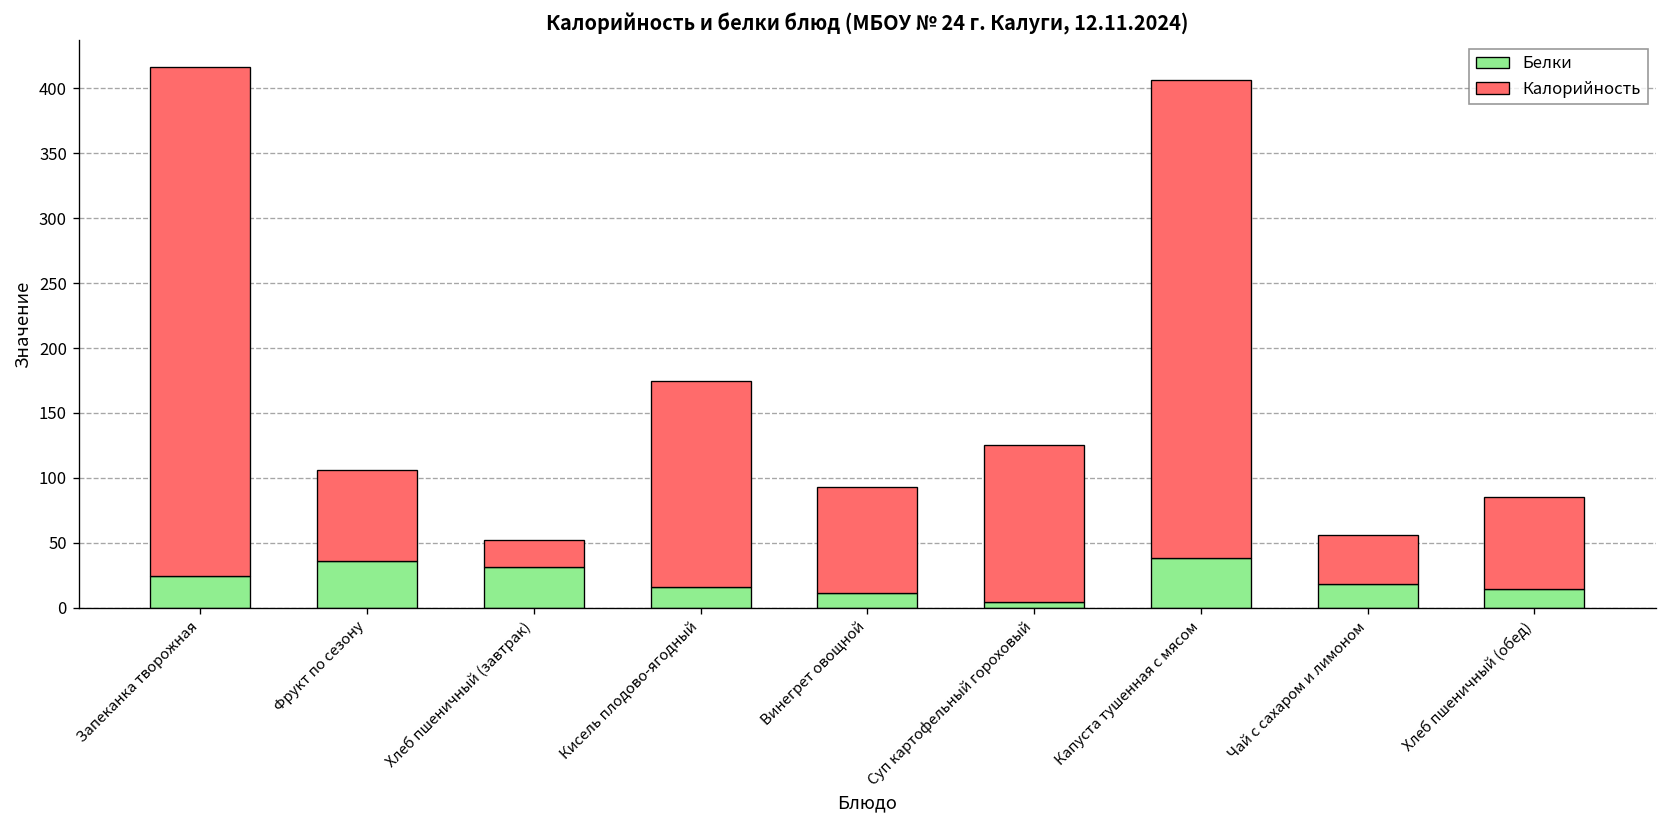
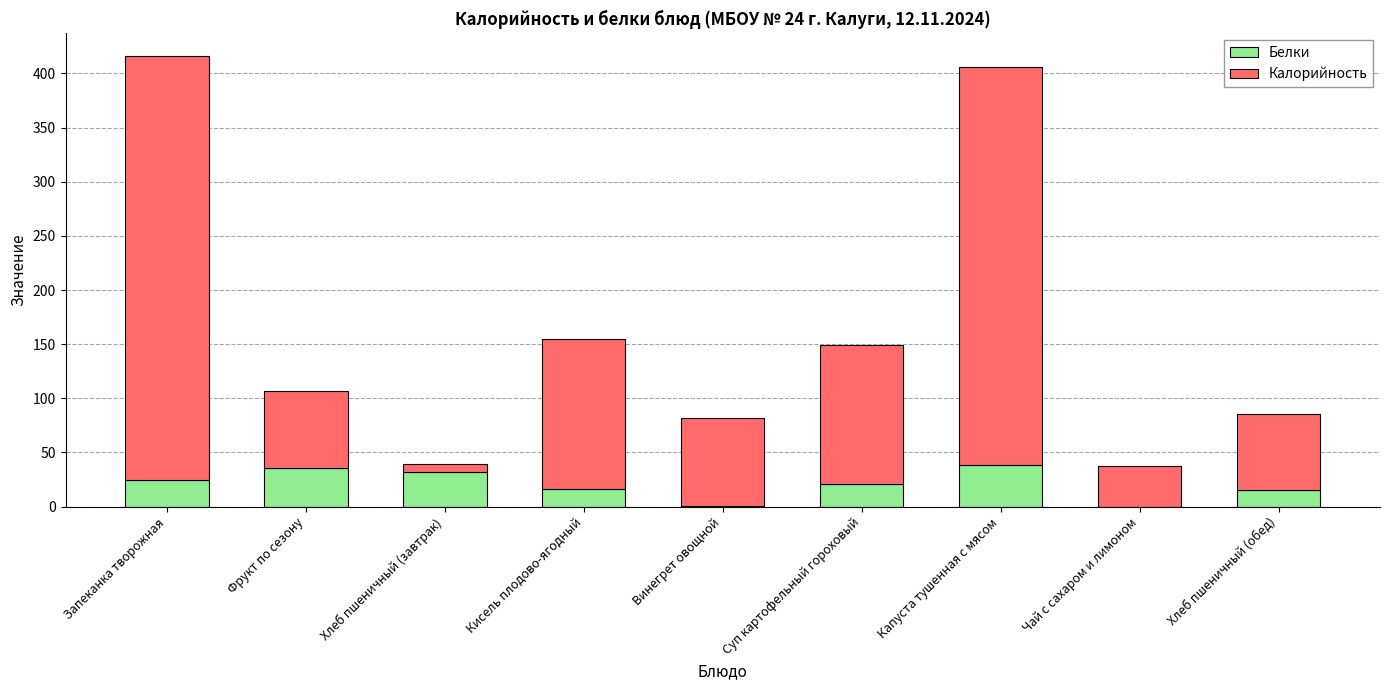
  {
    "Белки": {
      "Запеканка творожная": 25,
      "Фрукт по сезону": 36,
      "Хлеб пшеничный (завтрак)": 32,
      "Кисель плодово-ягодный": 16,
-     "Винегрет овощной": 12,
-     "Суп картофельный гороховый": 5,
+     "Винегрет овощной": 1,
+     "Суп картофельный гороховый": 21,
      "Капуста тушенная с мясом": 39,
-     "Чай с сахаром и лимоном": 19,
+     "Чай с сахаром и лимоном": 0,
      "Хлеб пшеничный (обед)": 15
    },
    "Калорийность": {
      "Запеканка творожная": 391,
      "Фрукт по сезону": 71,
-     "Хлеб пшеничный (завтрак)": 21,
-     "Кисель плодово-ягодный": 159,
+     "Хлеб пшеничный (завтрак)": 8,
+     "Кисель плодово-ягодный": 138,
      "Винегрет овощной": 81,
-     "Суп картофельный гороховый": 121,
+     "Суп картофельный гороховый": 129,
      "Капуста тушенная с мясом": 368,
      "Чай с сахаром и лимоном": 37,
      "Хлеб пшеничный (обед)": 71
    }
  }
